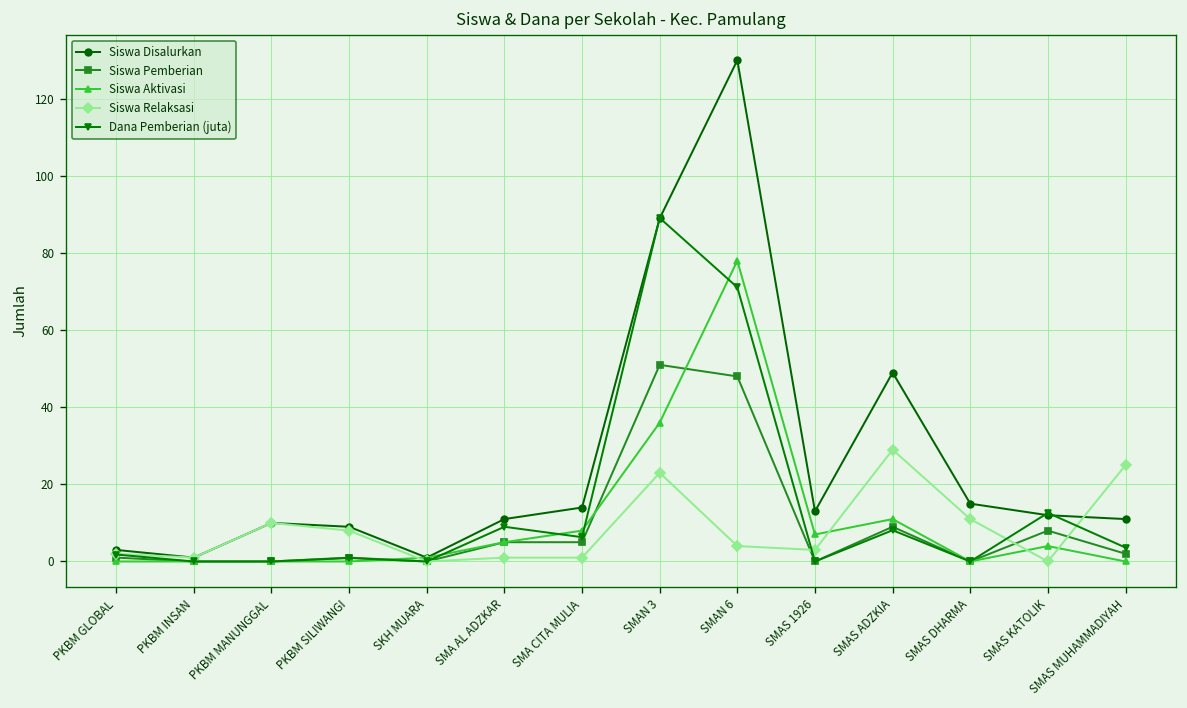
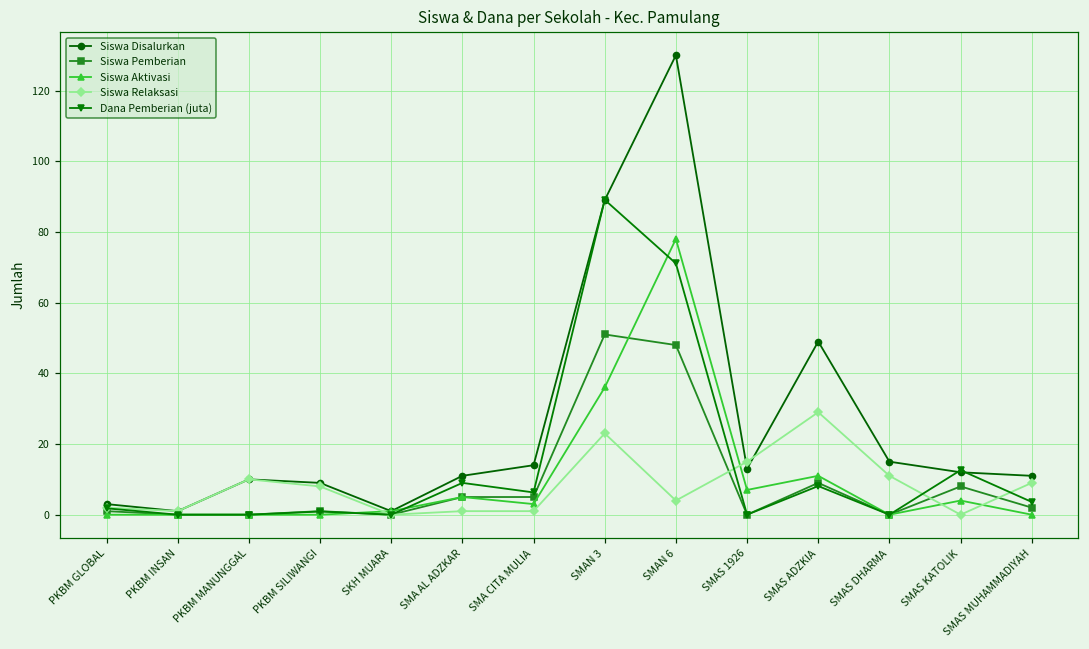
  {
    "Siswa Aktivasi": {
      "PKBM GLOBAL": 0,
      "PKBM SILIWANGI": 0,
-     "SMA CITA MULIA": 8,
+     "SMA CITA MULIA": 3,
      "SMAN 3": 36,
      "SMAN 6": 78,
      "SMAS 1926": 7,
      "SMAS ADZKIA": 11,
      "SMAS KATOLIK": 4,
      "SMAS MUHAMMADIYAH": 0
    },
    "Siswa Relaksasi": {
      "PKBM SILIWANGI": 8,
      "SMA AL ADZKAR": 1,
      "SMA CITA MULIA": 1,
      "SMAN 3": 23,
      "SMAN 6": 4,
-     "SMAS 1926": 3,
+     "SMAS 1926": 15,
      "SMAS ADZKIA": 29,
      "SMAS DHARMA": 11,
      "SMAS KATOLIK": 0,
-     "SMAS MUHAMMADIYAH": 25
+     "SMAS MUHAMMADIYAH": 9
    }
  }
